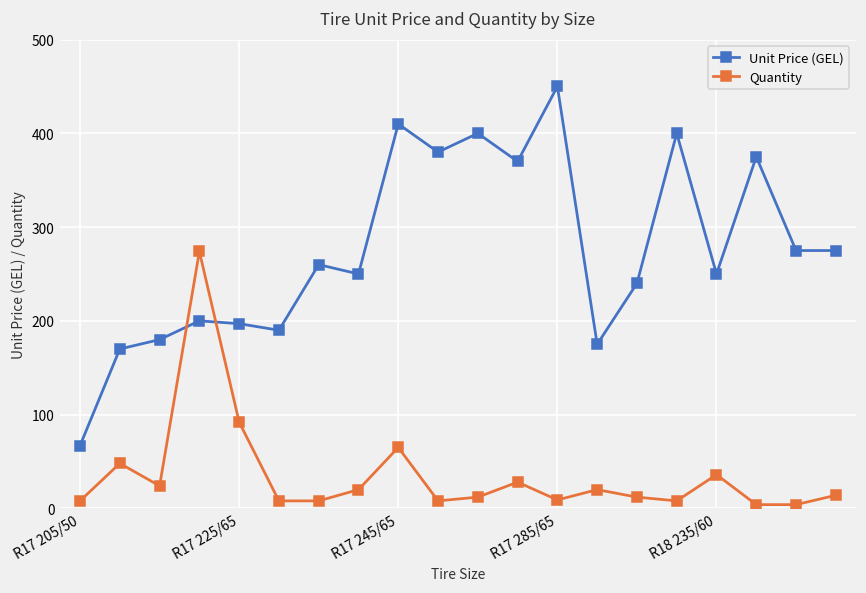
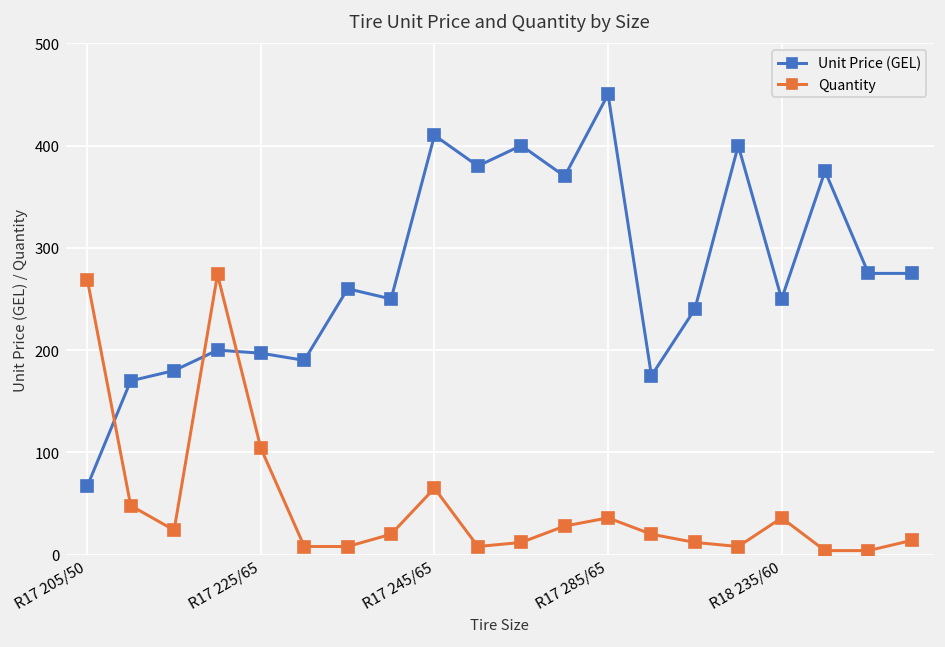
  {
    "Unit Price (GEL)": {
      "R17 205/50": 70,
      "R17 225/65": 200,
      "R17 245/65": 410,
      "R17 285/65": 450,
      "R18 235/60": 250
    },
    "Quantity": {
-     "R17 205/50": 10,
-     "R17 225/65": 90,
+     "R17 205/50": 270,
+     "R17 225/65": 100,
      "R17 245/65": 70,
-     "R17 285/65": 10,
+     "R17 285/65": 40,
      "R18 235/60": 40
    }
  }
